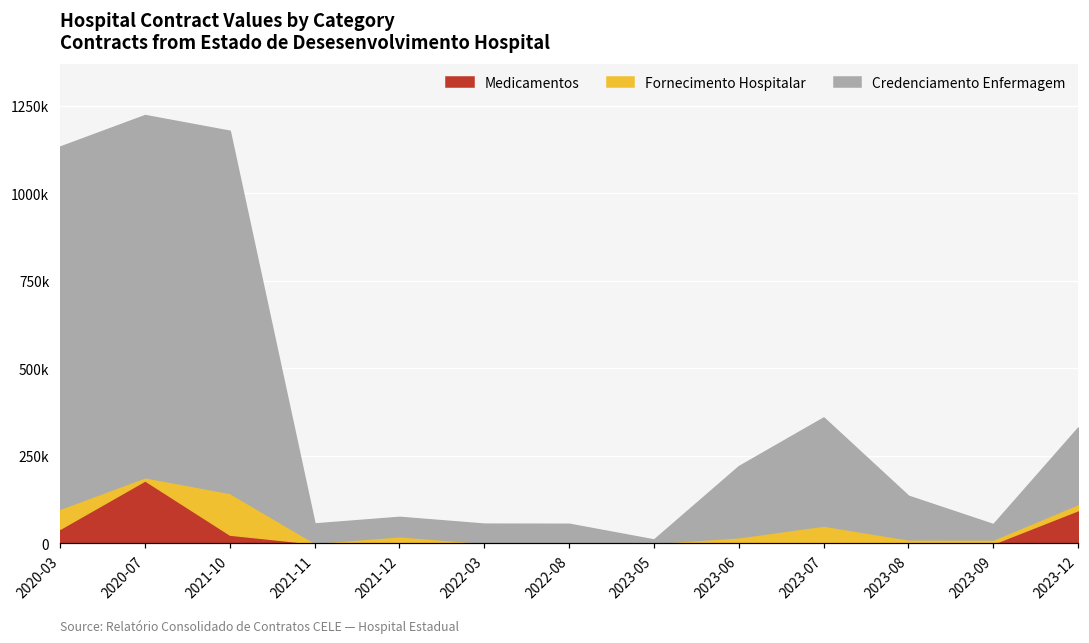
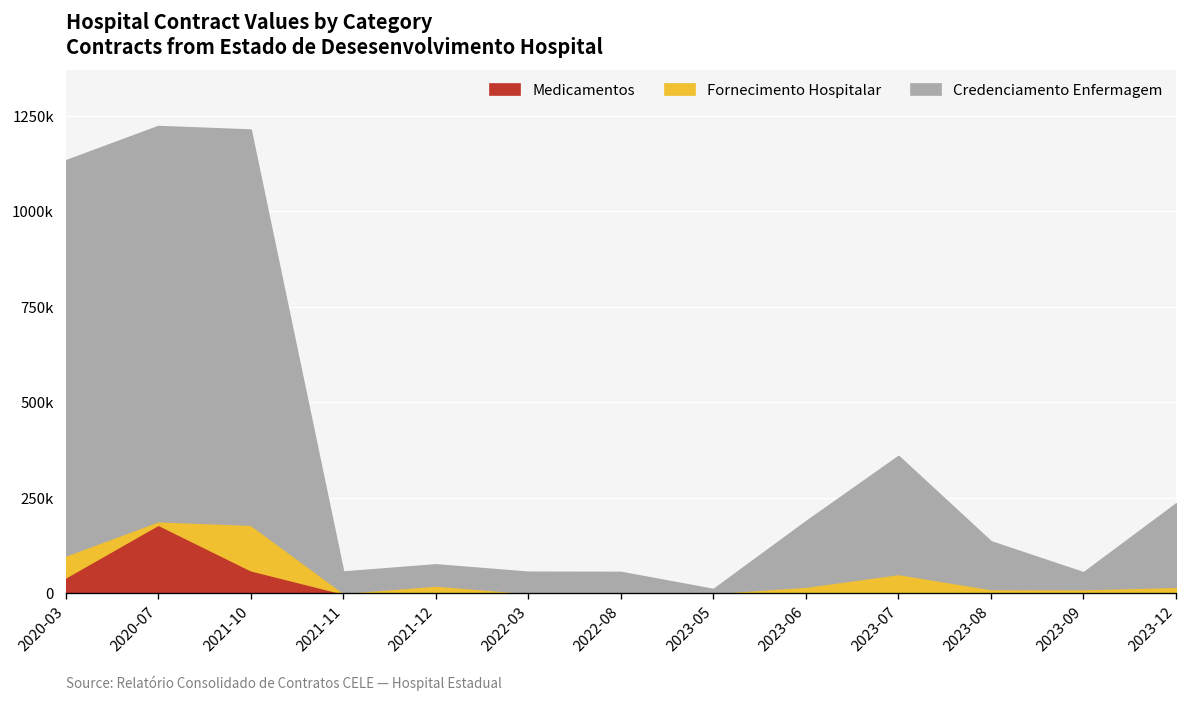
  {
    "Medicamentos": {
-     "2021-10": 30000,
-     "2023-12": 100000
+     "2021-10": 60000,
+     "2023-12": 0
    },
    "Credenciamento Enfermagem": {
      "2020-03": 1030000,
      "2020-07": 1030000,
      "2021-10": 1030000,
      "2021-11": 60000,
      "2021-12": 60000,
      "2022-03": 60000,
      "2022-08": 60000,
      "2023-05": 10000,
-     "2023-06": 200000,
+     "2023-06": 170000,
      "2023-07": 310000,
      "2023-08": 120000,
      "2023-09": 40000,
      "2023-12": 220000
    }
  }
